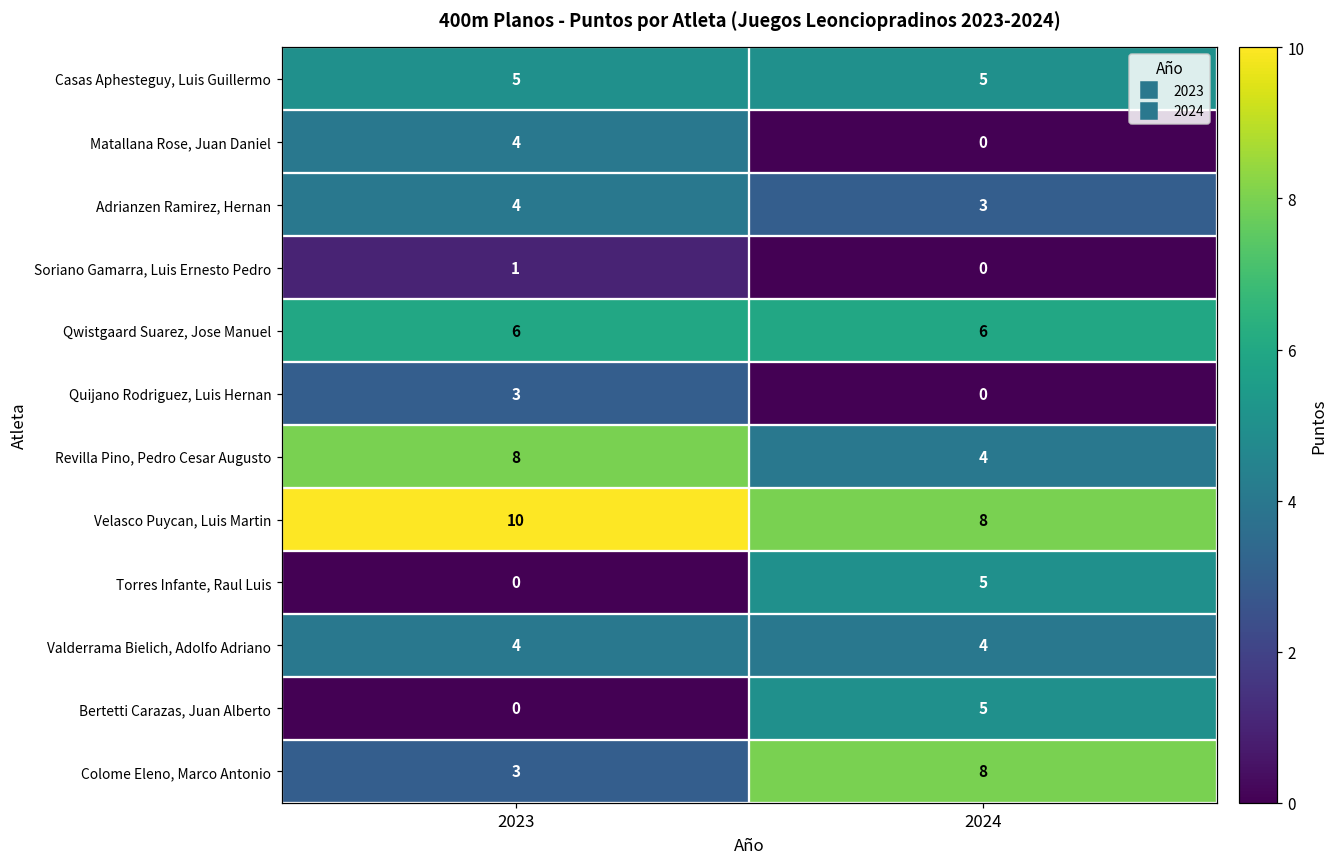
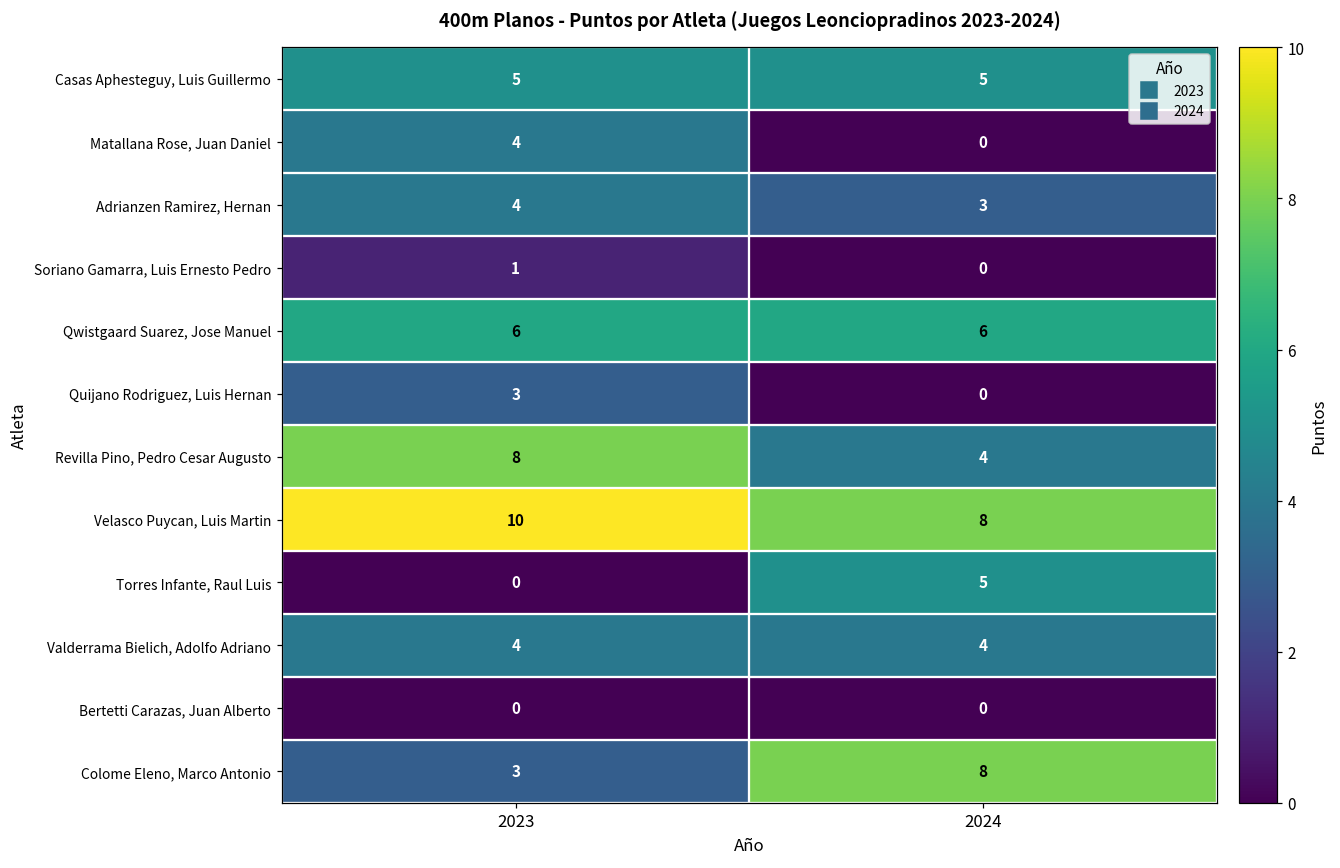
  {
    "Casas Aphesteguy, Luis Guillermo": {
      "2023": 5,
      "2024": 5
    },
    "Matallana Rose, Juan Daniel": {
      "2023": 4,
      "2024": 0
    },
    "Adrianzen Ramirez, Hernan": {
      "2023": 4,
      "2024": 3
    },
    "Soriano Gamarra, Luis Ernesto Pedro": {
      "2023": 1,
      "2024": 0
    },
    "Qwistgaard Suarez, Jose Manuel": {
      "2023": 6,
      "2024": 6
    },
    "Quijano Rodriguez, Luis Hernan": {
      "2023": 3,
      "2024": 0
    },
    "Revilla Pino, Pedro Cesar Augusto": {
      "2023": 8,
      "2024": 4
    },
    "Velasco Puycan, Luis Martin": {
      "2023": 10,
      "2024": 8
    },
    "Torres Infante, Raul Luis": {
      "2023": 0,
      "2024": 5
    },
    "Valderrama Bielich, Adolfo Adriano": {
      "2023": 4,
      "2024": 4
    },
    "Bertetti Carazas, Juan Alberto": {
      "2023": 0,
-     "2024": 5
+     "2024": 0
    },
    "Colome Eleno, Marco Antonio": {
      "2023": 3,
      "2024": 8
    }
  }
